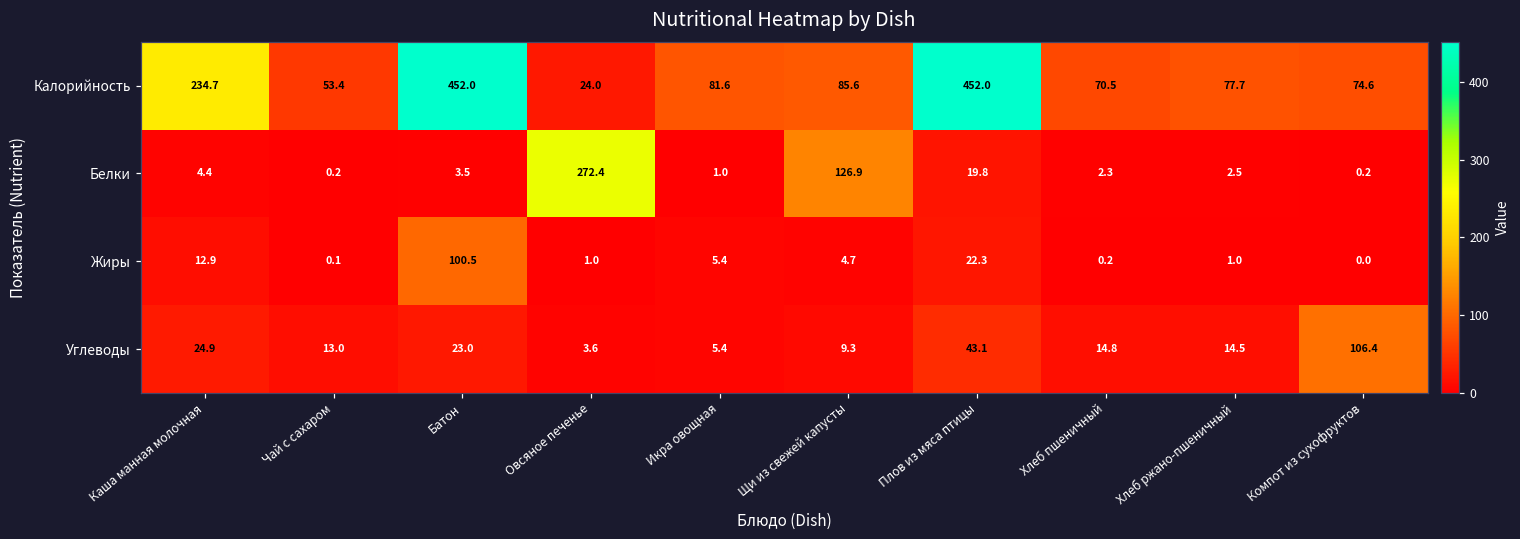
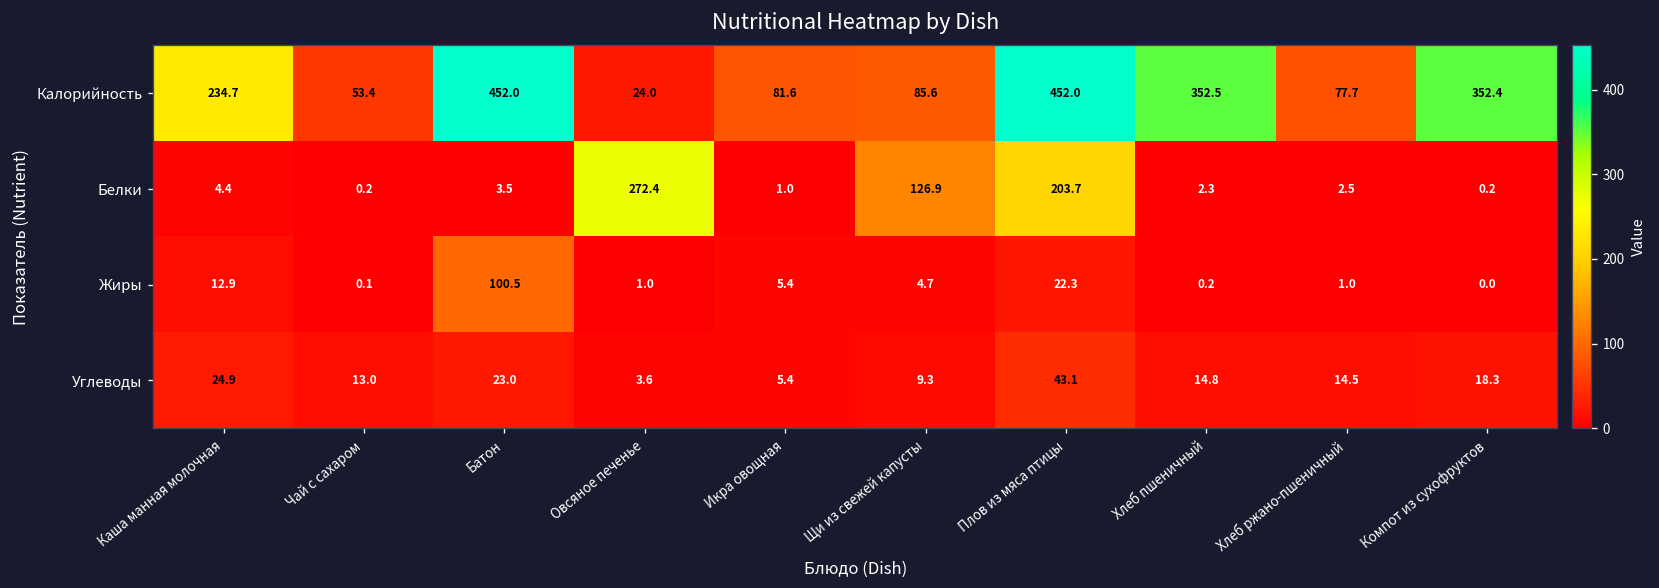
  {
    "Калорийность": {
      "Каша манная молочная": 234.7,
      "Чай с сахаром": 53.4,
      "Батон": 452.0,
      "Овсяное печенье": 24.0,
      "Икра овощная": 81.6,
      "Щи из свежей капусты": 85.6,
      "Плов из мяса птицы": 452.0,
-     "Хлеб пшеничный": 70.5,
+     "Хлеб пшеничный": 352.5,
      "Хлеб ржано-пшеничный": 77.7,
-     "Компот из сухофруктов": 74.6
+     "Компот из сухофруктов": 352.4
    },
    "Белки": {
      "Каша манная молочная": 4.4,
      "Чай с сахаром": 0.2,
      "Батон": 3.5,
      "Овсяное печенье": 272.4,
      "Икра овощная": 1.0,
      "Щи из свежей капусты": 126.9,
-     "Плов из мяса птицы": 19.8,
+     "Плов из мяса птицы": 203.7,
      "Хлеб пшеничный": 2.3,
      "Хлеб ржано-пшеничный": 2.5,
      "Компот из сухофруктов": 0.2
    },
    "Жиры": {
      "Каша манная молочная": 12.9,
      "Чай с сахаром": 0.1,
      "Батон": 100.5,
      "Овсяное печенье": 1.0,
      "Икра овощная": 5.4,
      "Щи из свежей капусты": 4.7,
      "Плов из мяса птицы": 22.3,
      "Хлеб пшеничный": 0.2,
      "Хлеб ржано-пшеничный": 1.0,
      "Компот из сухофруктов": 0.0
    },
    "Углеводы": {
      "Каша манная молочная": 24.9,
      "Чай с сахаром": 13.0,
      "Батон": 23.0,
      "Овсяное печенье": 3.6,
      "Икра овощная": 5.4,
      "Щи из свежей капусты": 9.3,
      "Плов из мяса птицы": 43.1,
      "Хлеб пшеничный": 14.8,
      "Хлеб ржано-пшеничный": 14.5,
-     "Компот из сухофруктов": 106.4
+     "Компот из сухофруктов": 18.3
    }
  }
